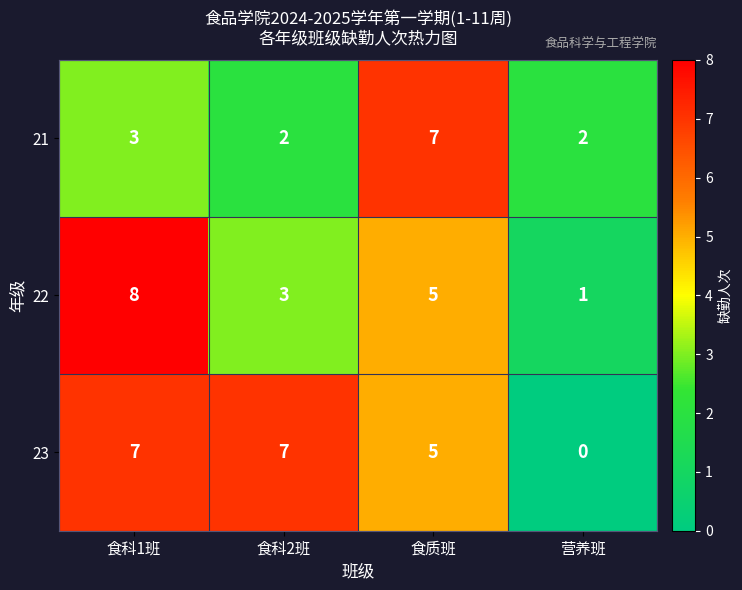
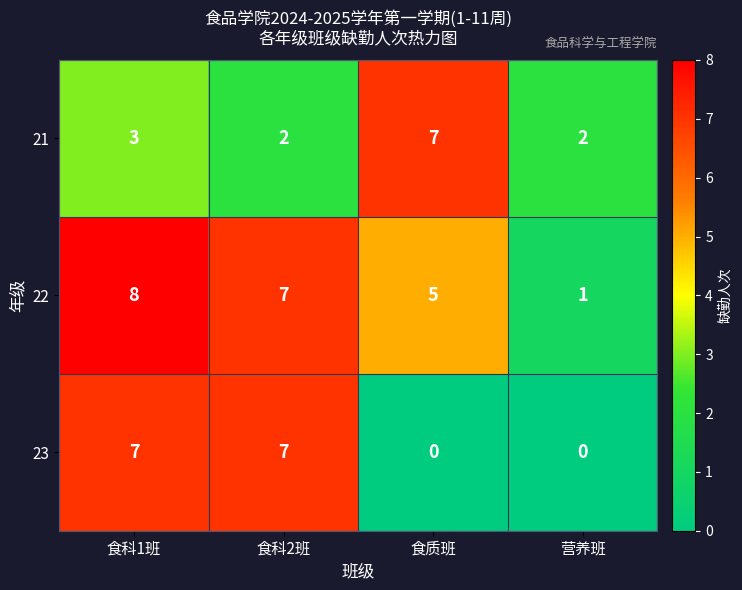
  {
    "21": {
      "食科1班": 3,
      "食科2班": 2,
      "食质班": 7,
      "营养班": 2
    },
    "22": {
      "食科1班": 8,
-     "食科2班": 3,
+     "食科2班": 7,
      "食质班": 5,
      "营养班": 1
    },
    "23": {
      "食科1班": 7,
      "食科2班": 7,
-     "食质班": 5,
+     "食质班": 0,
      "营养班": 0
    }
  }
